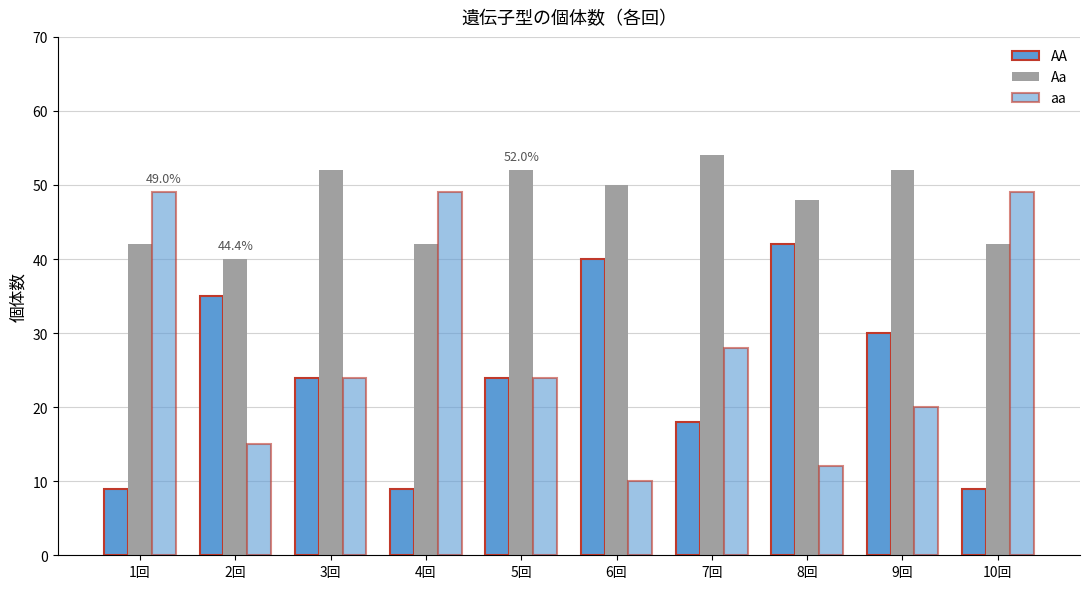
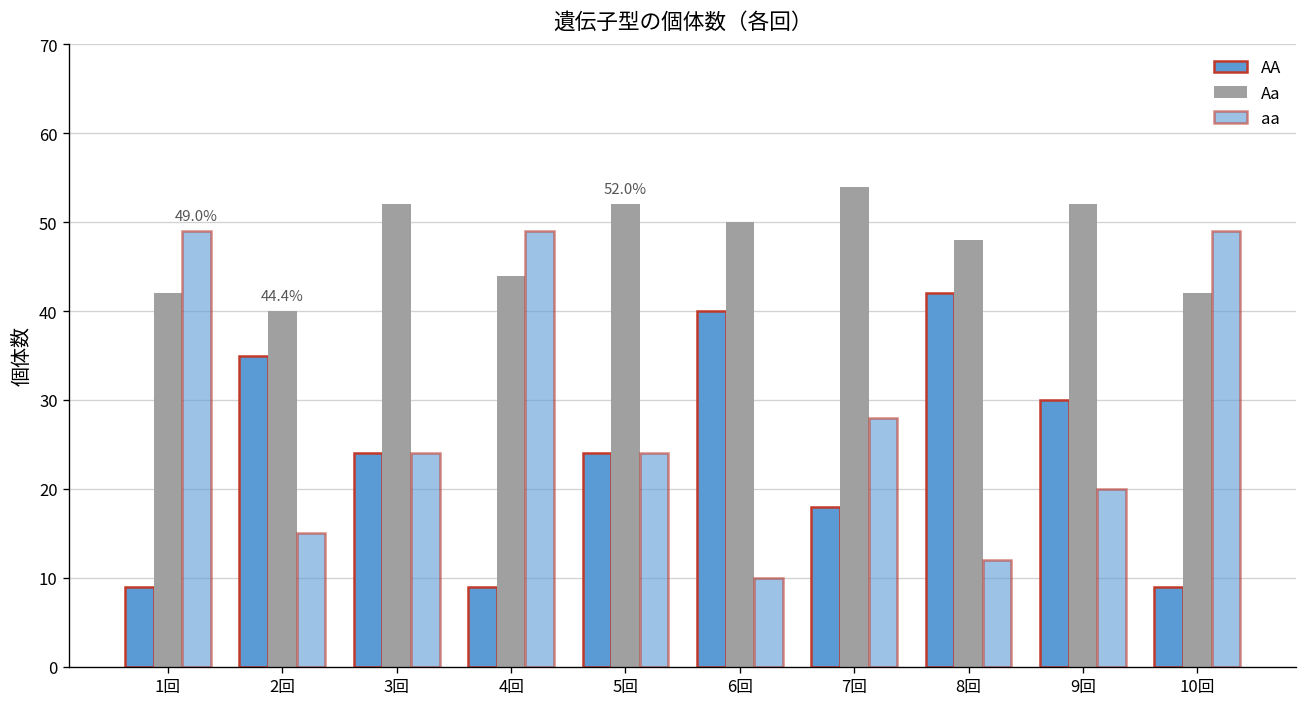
  {
    "Aa": {
      "1回": 42,
      "3回": 52,
-     "4回": 42,
+     "4回": 44,
      "6回": 50,
      "7回": 54,
      "8回": 48,
      "9回": 52,
      "10回": 42
    }
  }
